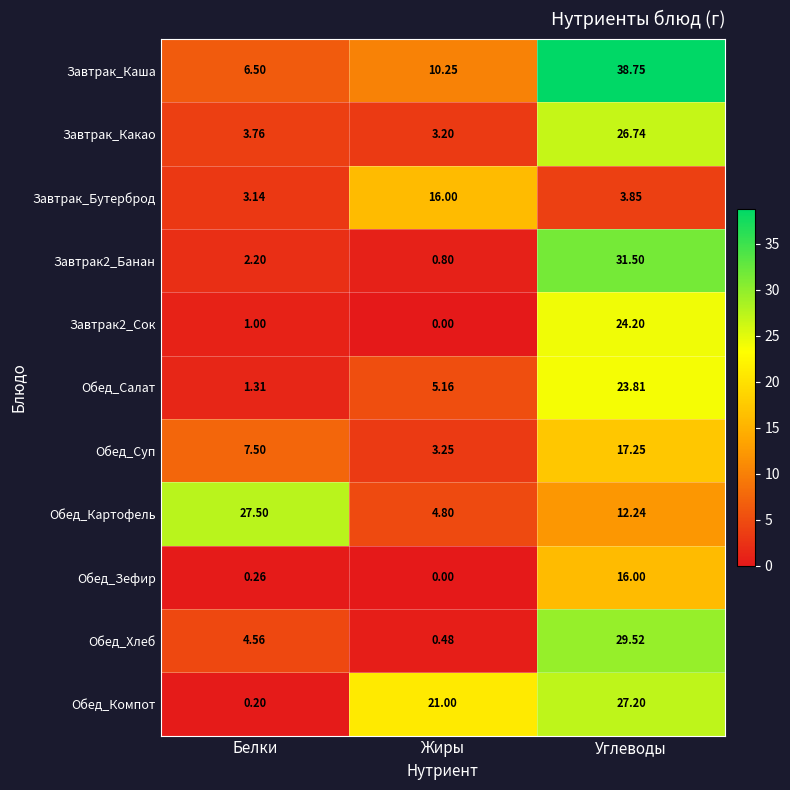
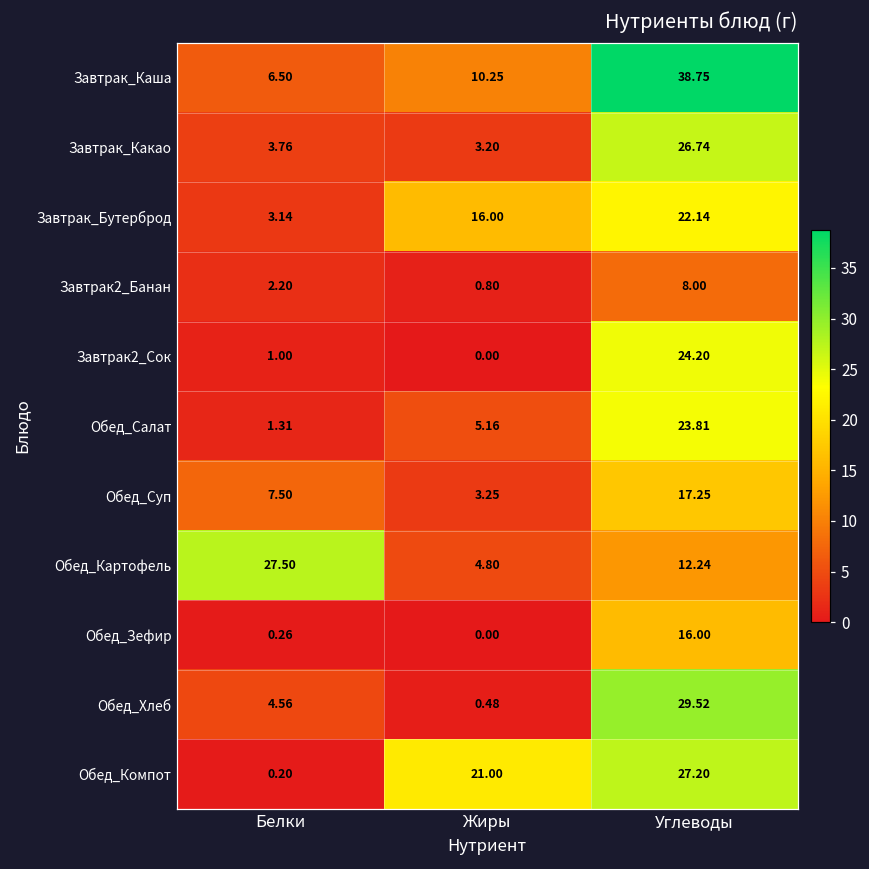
  {
    "Завтрак_Каша": {
      "Белки": 6.50,
      "Жиры": 10.25,
      "Углеводы": 38.75
    },
    "Завтрак_Какао": {
      "Белки": 3.76,
      "Жиры": 3.20,
      "Углеводы": 26.74
    },
    "Завтрак_Бутерброд": {
      "Белки": 3.14,
      "Жиры": 16.00,
-     "Углеводы": 3.85
+     "Углеводы": 22.14
    },
    "Завтрак2_Банан": {
      "Белки": 2.20,
      "Жиры": 0.80,
-     "Углеводы": 31.50
+     "Углеводы": 8.00
    },
    "Завтрак2_Сок": {
      "Белки": 1.00,
      "Жиры": 0.00,
      "Углеводы": 24.20
    },
    "Обед_Салат": {
      "Белки": 1.31,
      "Жиры": 5.16,
      "Углеводы": 23.81
    },
    "Обед_Суп": {
      "Белки": 7.50,
      "Жиры": 3.25,
      "Углеводы": 17.25
    },
    "Обед_Картофель": {
      "Белки": 27.50,
      "Жиры": 4.80,
      "Углеводы": 12.24
    },
    "Обед_Зефир": {
      "Белки": 0.26,
      "Жиры": 0.00,
      "Углеводы": 16.00
    },
    "Обед_Хлеб": {
      "Белки": 4.56,
      "Жиры": 0.48,
      "Углеводы": 29.52
    },
    "Обед_Компот": {
      "Белки": 0.20,
      "Жиры": 21.00,
      "Углеводы": 27.20
    }
  }
